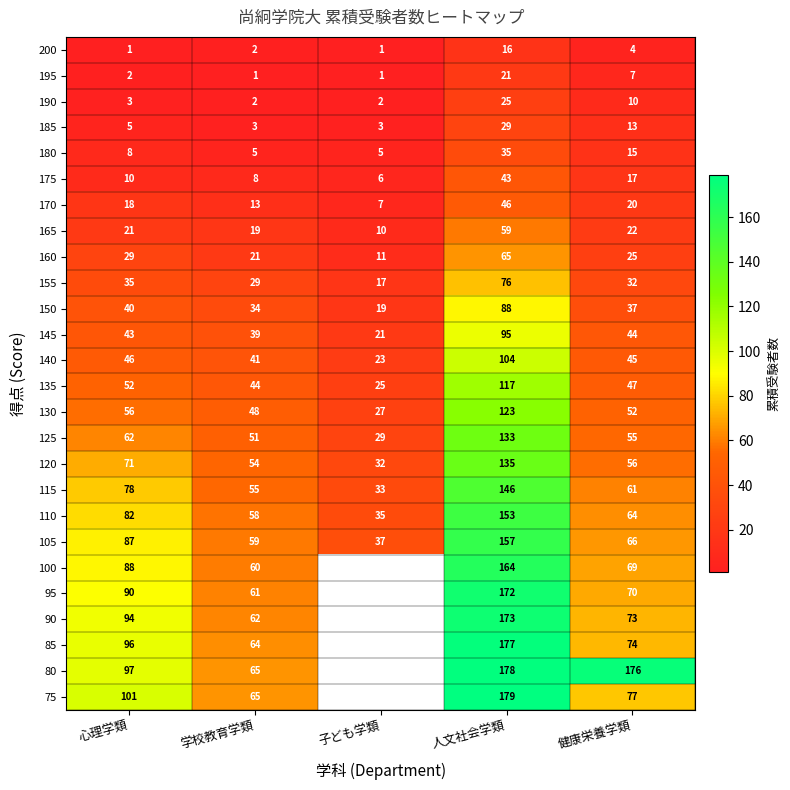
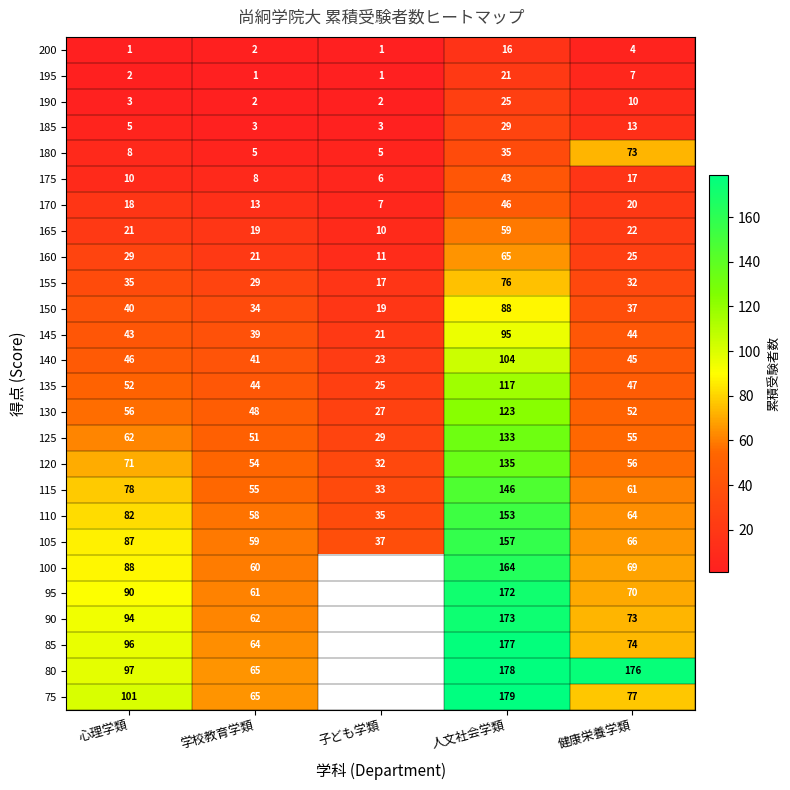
  {
    "200": {
      "心理学類": 1,
      "学校教育学類": 2,
      "子ども学類": 1,
      "人文社会学類": 16,
      "健康栄養学類": 4
    },
    "195": {
      "心理学類": 2,
      "学校教育学類": 1,
      "子ども学類": 1,
      "人文社会学類": 21,
      "健康栄養学類": 7
    },
    "190": {
      "心理学類": 3,
      "学校教育学類": 2,
      "子ども学類": 2,
      "人文社会学類": 25,
      "健康栄養学類": 10
    },
    "185": {
      "心理学類": 5,
      "学校教育学類": 3,
      "子ども学類": 3,
      "人文社会学類": 29,
      "健康栄養学類": 13
    },
    "180": {
      "心理学類": 8,
      "学校教育学類": 5,
      "子ども学類": 5,
      "人文社会学類": 35,
-     "健康栄養学類": 15
+     "健康栄養学類": 73
    },
    "175": {
      "心理学類": 10,
      "学校教育学類": 8,
      "子ども学類": 6,
      "人文社会学類": 43,
      "健康栄養学類": 17
    },
    "170": {
      "心理学類": 18,
      "学校教育学類": 13,
      "子ども学類": 7,
      "人文社会学類": 46,
      "健康栄養学類": 20
    },
    "165": {
      "心理学類": 21,
      "学校教育学類": 19,
      "子ども学類": 10,
      "人文社会学類": 59,
      "健康栄養学類": 22
    },
    "160": {
      "心理学類": 29,
      "学校教育学類": 21,
      "子ども学類": 11,
      "人文社会学類": 65,
      "健康栄養学類": 25
    },
    "155": {
      "心理学類": 35,
      "学校教育学類": 29,
      "子ども学類": 17,
      "人文社会学類": 76,
      "健康栄養学類": 32
    },
    "150": {
      "心理学類": 40,
      "学校教育学類": 34,
      "子ども学類": 19,
      "人文社会学類": 88,
      "健康栄養学類": 37
    },
    "145": {
      "心理学類": 43,
      "学校教育学類": 39,
      "子ども学類": 21,
      "人文社会学類": 95,
      "健康栄養学類": 44
    },
    "140": {
      "心理学類": 46,
      "学校教育学類": 41,
      "子ども学類": 23,
      "人文社会学類": 104,
      "健康栄養学類": 45
    },
    "135": {
      "心理学類": 52,
      "学校教育学類": 44,
      "子ども学類": 25,
      "人文社会学類": 117,
      "健康栄養学類": 47
    },
    "130": {
      "心理学類": 56,
      "学校教育学類": 48,
      "子ども学類": 27,
      "人文社会学類": 123,
      "健康栄養学類": 52
    },
    "125": {
      "心理学類": 62,
      "学校教育学類": 51,
      "子ども学類": 29,
      "人文社会学類": 133,
      "健康栄養学類": 55
    },
    "120": {
      "心理学類": 71,
      "学校教育学類": 54,
      "子ども学類": 32,
      "人文社会学類": 135,
      "健康栄養学類": 56
    },
    "115": {
      "心理学類": 78,
      "学校教育学類": 55,
      "子ども学類": 33,
      "人文社会学類": 146,
      "健康栄養学類": 61
    },
    "110": {
      "心理学類": 82,
      "学校教育学類": 58,
      "子ども学類": 35,
      "人文社会学類": 153,
      "健康栄養学類": 64
    },
    "105": {
      "心理学類": 87,
      "学校教育学類": 59,
      "子ども学類": 37,
      "人文社会学類": 157,
      "健康栄養学類": 66
    },
    "100": {
      "心理学類": 88,
      "学校教育学類": 60,
      "人文社会学類": 164,
      "健康栄養学類": 69
    },
    "95": {
      "心理学類": 90,
      "学校教育学類": 61,
      "人文社会学類": 172,
      "健康栄養学類": 70
    },
    "90": {
      "心理学類": 94,
      "学校教育学類": 62,
      "人文社会学類": 173,
      "健康栄養学類": 73
    },
    "85": {
      "心理学類": 96,
      "学校教育学類": 64,
      "人文社会学類": 177,
      "健康栄養学類": 74
    },
    "80": {
      "心理学類": 97,
      "学校教育学類": 65,
      "人文社会学類": 178,
      "健康栄養学類": 176
    },
    "75": {
      "心理学類": 101,
      "学校教育学類": 65,
      "人文社会学類": 179,
      "健康栄養学類": 77
    }
  }
